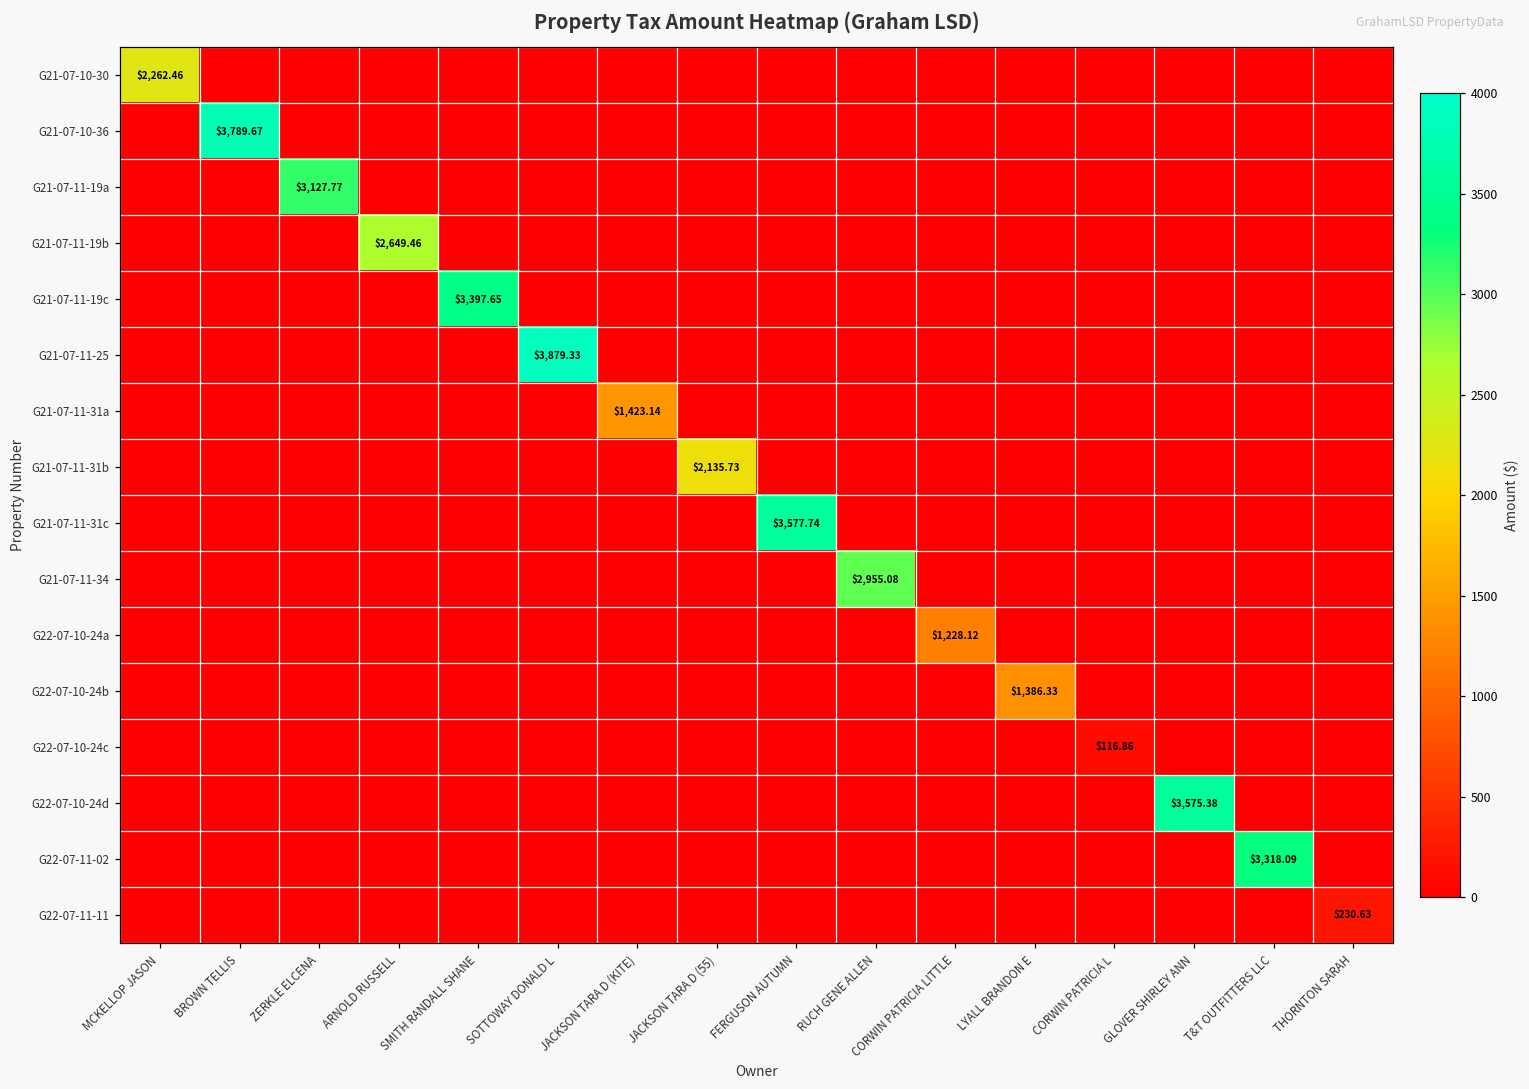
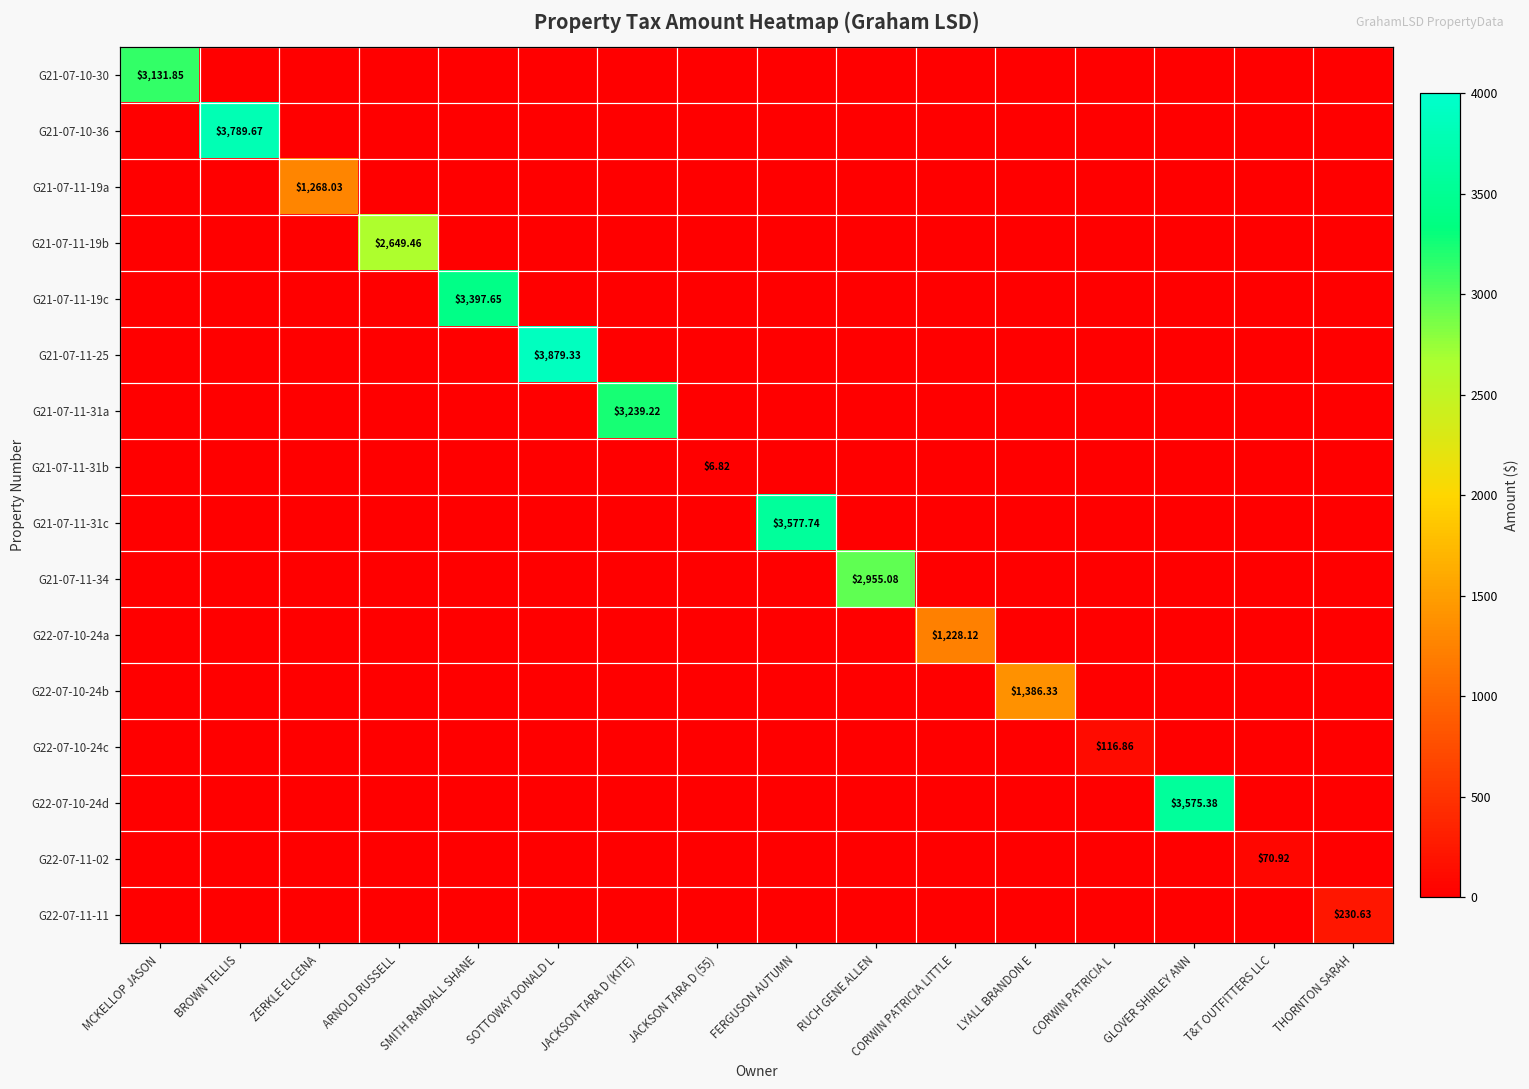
  {
    "G21-07-10-30": {
-     "MCKELLOP JASON": "$2,262.46"
+     "MCKELLOP JASON": "$3,131.85"
    },
    "G21-07-10-36": {
      "BROWN TELLIS": "$3,789.67"
    },
    "G21-07-11-19a": {
-     "ZERKLE ELCENA": "$3,127.77"
+     "ZERKLE ELCENA": "$1,268.03"
    },
    "G21-07-11-19b": {
      "ARNOLD RUSSELL": "$2,649.46"
    },
    "G21-07-11-19c": {
      "SMITH RANDALL SHANE": "$3,397.65"
    },
    "G21-07-11-25": {
      "SOTTOWAY DONALD L": "$3,879.33"
    },
    "G21-07-11-31a": {
-     "JACKSON TARA D (KITE)": "$1,423.14"
+     "JACKSON TARA D (KITE)": "$3,239.22"
    },
    "G21-07-11-31b": {
-     "JACKSON TARA D (55)": "$2,135.73"
+     "JACKSON TARA D (55)": "$6.82"
    },
    "G21-07-11-31c": {
      "FERGUSON AUTUMN": "$3,577.74"
    },
    "G21-07-11-34": {
      "RUCH GENE ALLEN": "$2,955.08"
    },
    "G22-07-10-24a": {
      "CORWIN PATRICIA LITTLE": "$1,228.12"
    },
    "G22-07-10-24b": {
      "LYALL BRANDON E": "$1,386.33"
    },
    "G22-07-10-24c": {
      "CORWIN PATRICIA L": "$116.86"
    },
    "G22-07-10-24d": {
      "GLOVER SHIRLEY ANN": "$3,575.38"
    },
    "G22-07-11-02": {
-     "T&T OUTFITTERS LLC": "$3,318.09"
+     "T&T OUTFITTERS LLC": "$70.92"
    },
    "G22-07-11-11": {
      "THORNTON SARAH": "$230.63"
    }
  }
